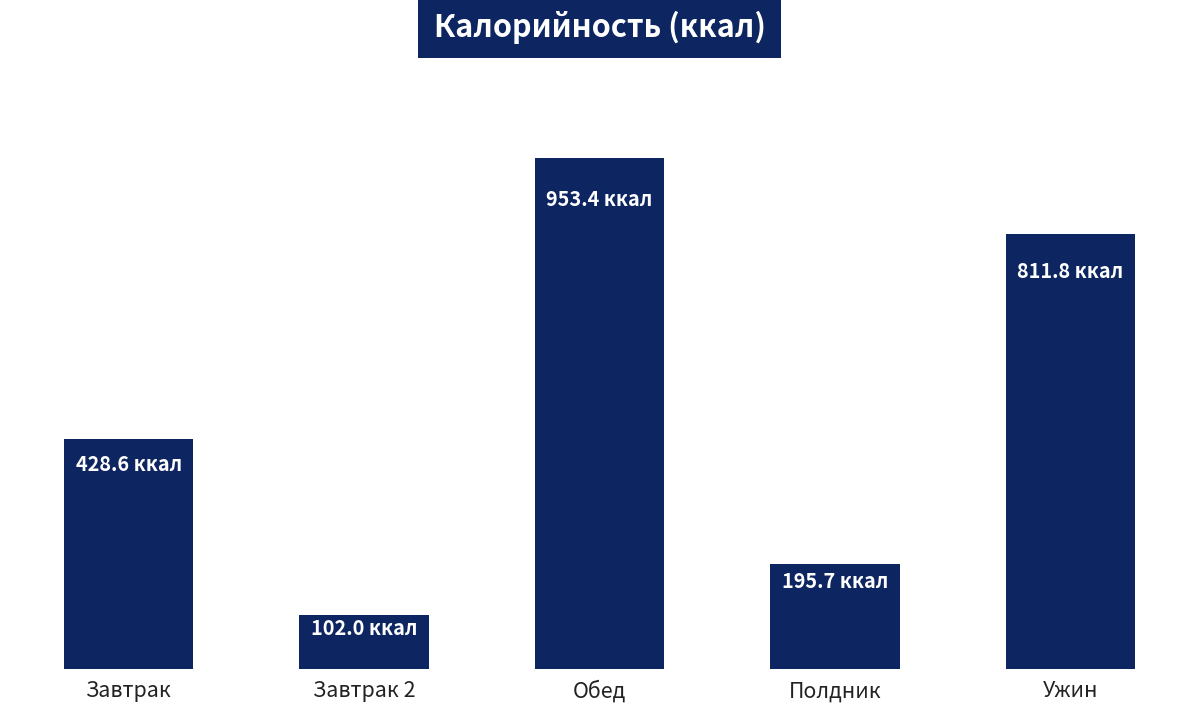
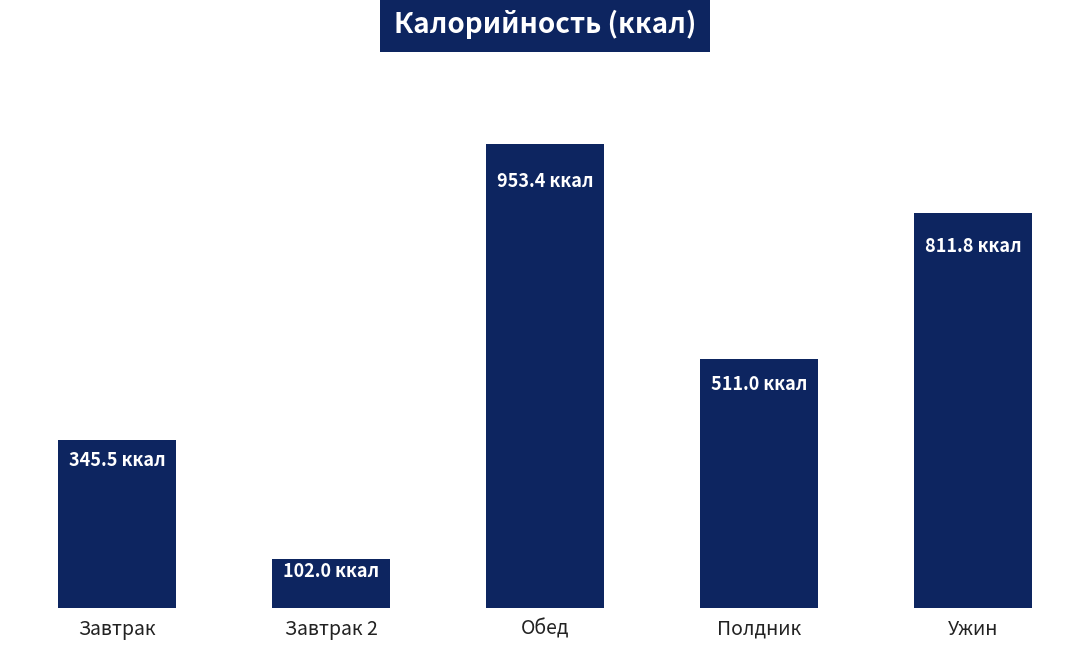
  {
-   "Завтрак": 428.6,
+   "Завтрак": 345.5,
    "Завтрак 2": 102.0,
    "Обед": 953.4,
-   "Полдник": 195.7,
+   "Полдник": 511.0,
    "Ужин": 811.8
  }
